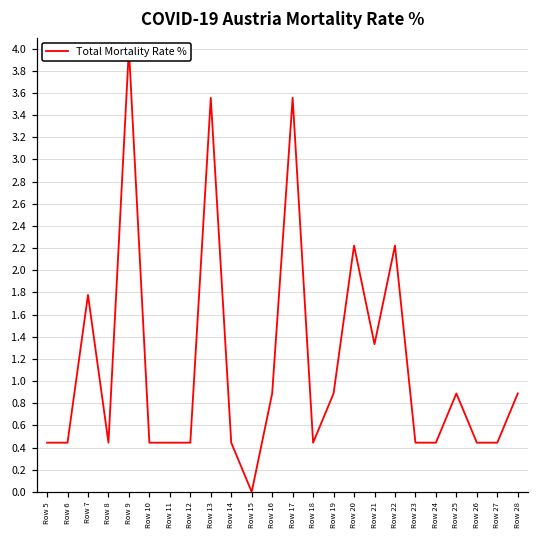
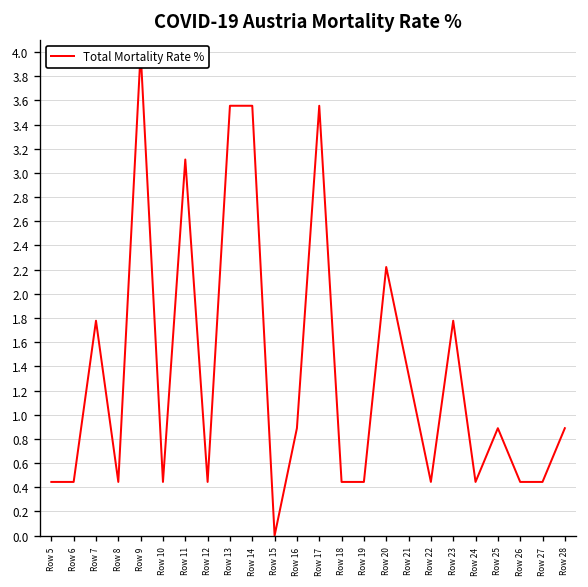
  {
    "Row 5": 0.44,
    "Row 6": 0.44,
    "Row 7": 1.78,
    "Row 8": 0.44,
    "Row 10": 0.44,
-   "Row 11": 0.44,
+   "Row 11": 3.11,
    "Row 12": 0.44,
    "Row 13": 3.56,
-   "Row 14": 0.44,
+   "Row 14": 3.56,
    "Row 15": 0.00,
    "Row 16": 0.89,
    "Row 17": 3.56,
    "Row 18": 0.44,
-   "Row 19": 0.89,
+   "Row 19": 0.44,
    "Row 20": 2.22,
    "Row 21": 1.33,
-   "Row 22": 2.22,
-   "Row 23": 0.44,
+   "Row 22": 0.44,
+   "Row 23": 1.78,
    "Row 24": 0.44,
    "Row 25": 0.89,
    "Row 26": 0.44,
    "Row 27": 0.44,
    "Row 28": 0.89
  }
